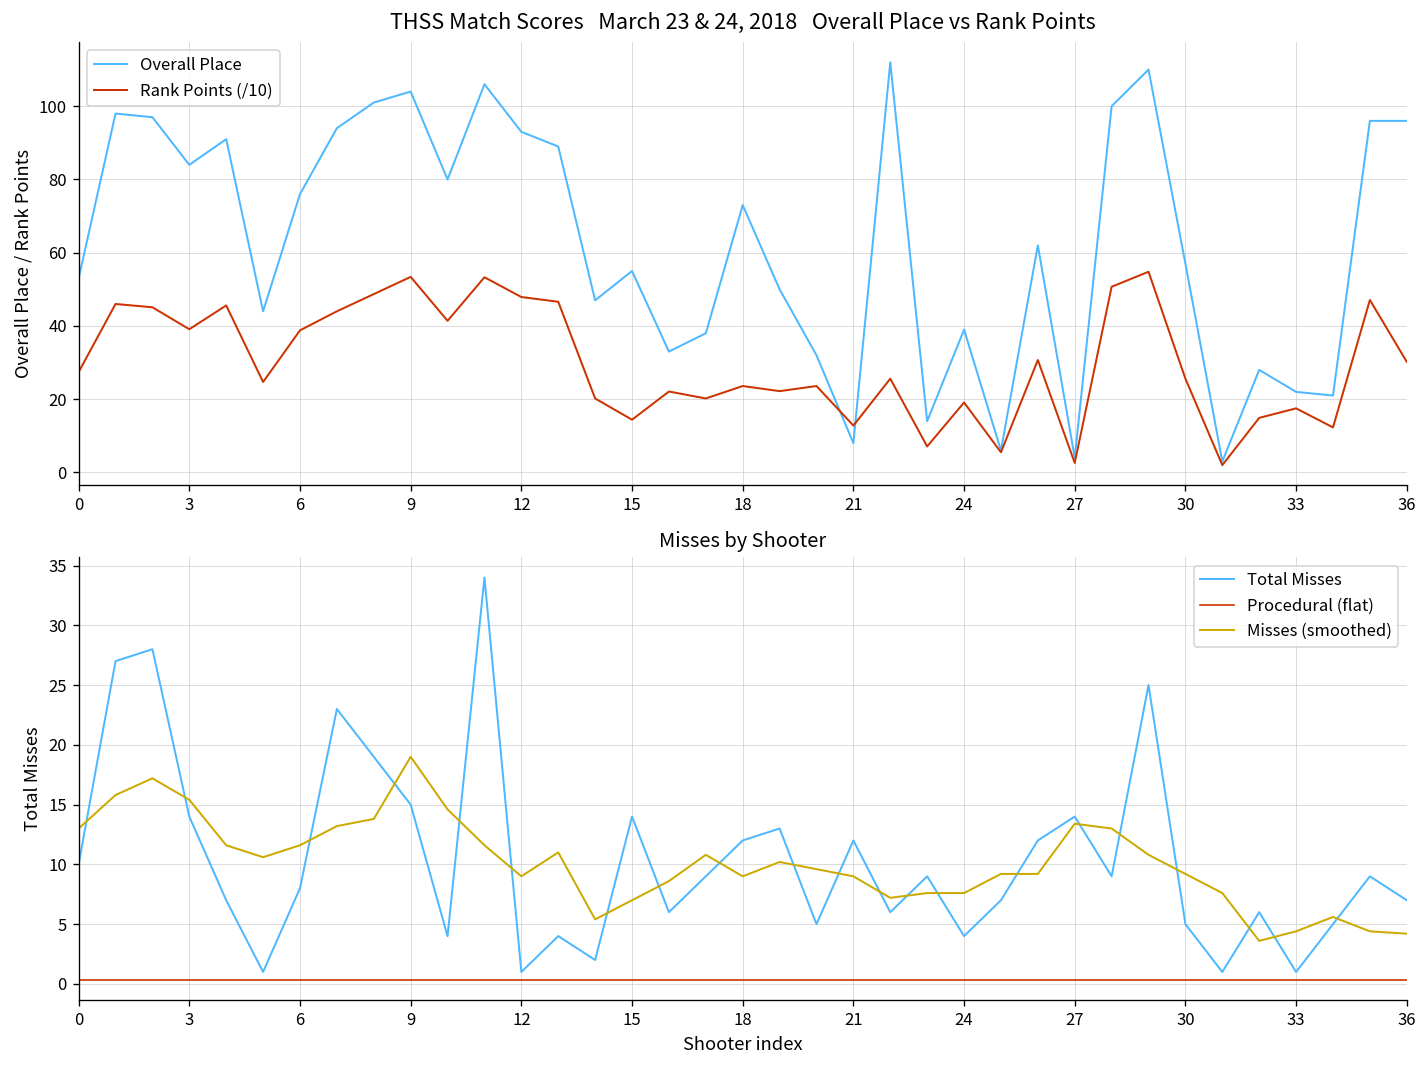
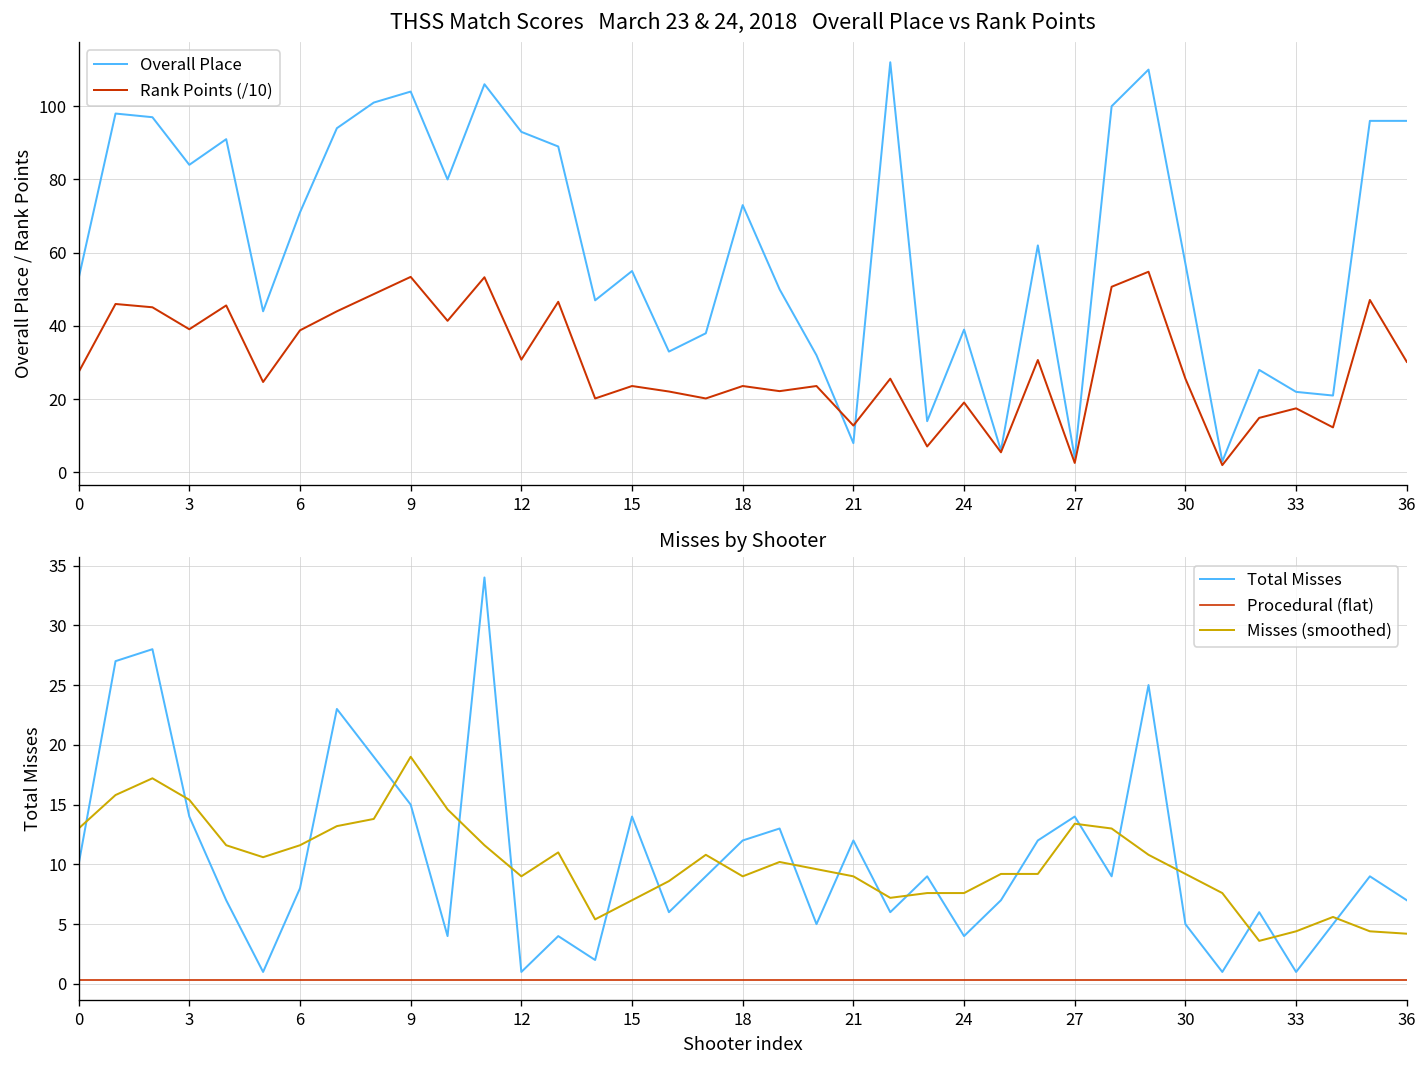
  {
    "THSS Match Scores March 23 & 24, 2018 Overall Place vs Rank Points": {
      "Overall Place": {
        "0": 53,
        "3": 84,
-       "6": 76,
+       "6": 71,
        "9": 104,
        "12": 93,
        "15": 55,
        "18": 73,
        "21": 8,
        "24": 39,
        "27": 4,
        "30": 57,
        "33": 22,
        "36": 96
      },
      "Rank Points (/10)": {
        "0": 27,
        "3": 39,
        "6": 39,
        "9": 53,
-       "12": 48,
-       "15": 14,
+       "12": 31,
+       "15": 24,
        "18": 24,
        "21": 13,
        "24": 19,
        "27": 3,
        "30": 26,
        "33": 18,
        "36": 30
      }
    },
    "Misses by Shooter": {
      "Total Misses": {
        "0": 10,
        "3": 14,
        "6": 8,
        "9": 15,
        "12": 1,
        "15": 14,
        "18": 12,
        "21": 12,
        "24": 4,
        "27": 14,
        "30": 5,
        "33": 1,
        "36": 7
      },
      "Procedural (flat)": {
        "0": 0,
        "3": 0,
        "6": 0,
        "9": 0,
        "12": 0,
        "15": 0,
        "18": 0,
        "21": 0,
        "24": 0,
        "27": 0,
        "30": 0,
        "33": 0,
        "36": 0
      },
      "Misses (smoothed)": {
        "0": 13,
        "3": 15,
        "6": 12,
        "9": 19,
        "12": 9,
        "15": 7,
        "18": 9,
        "21": 9,
        "24": 8,
        "27": 13,
        "30": 9,
        "33": 4,
        "36": 4
      }
    }
  }
